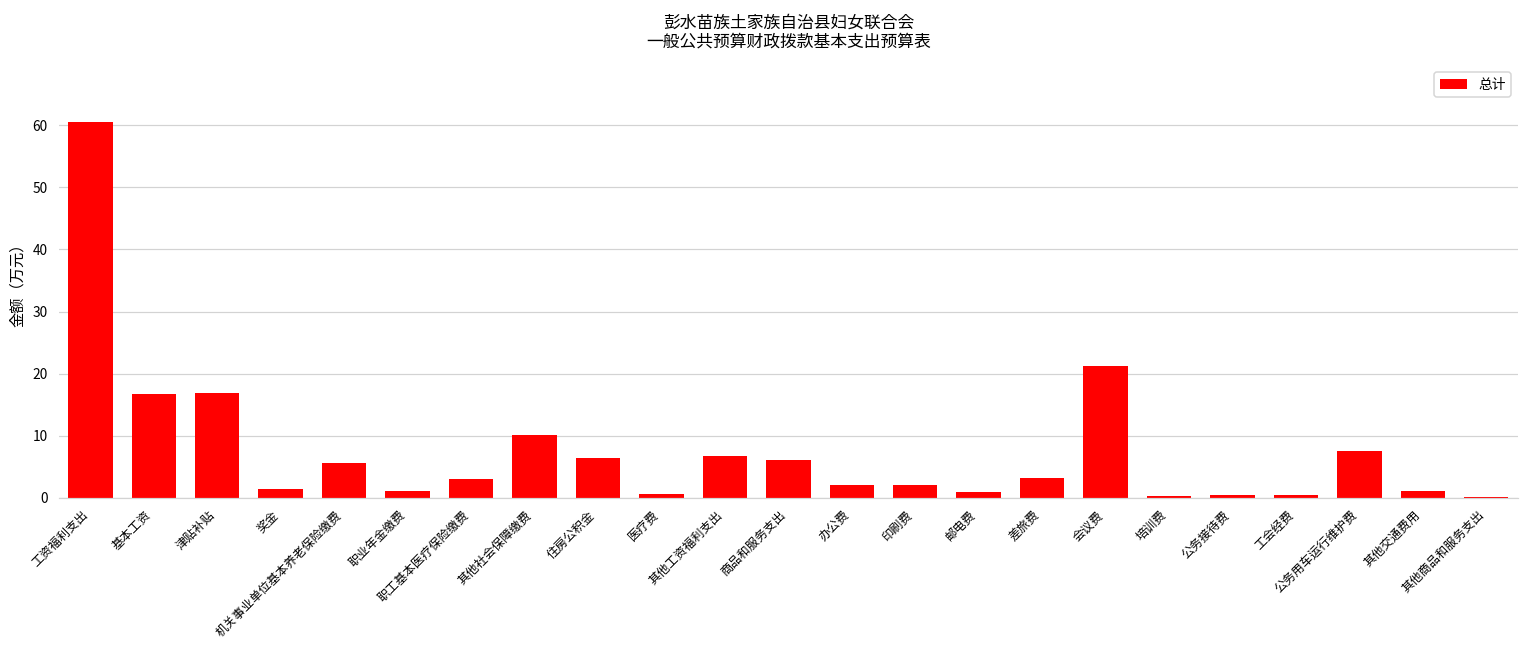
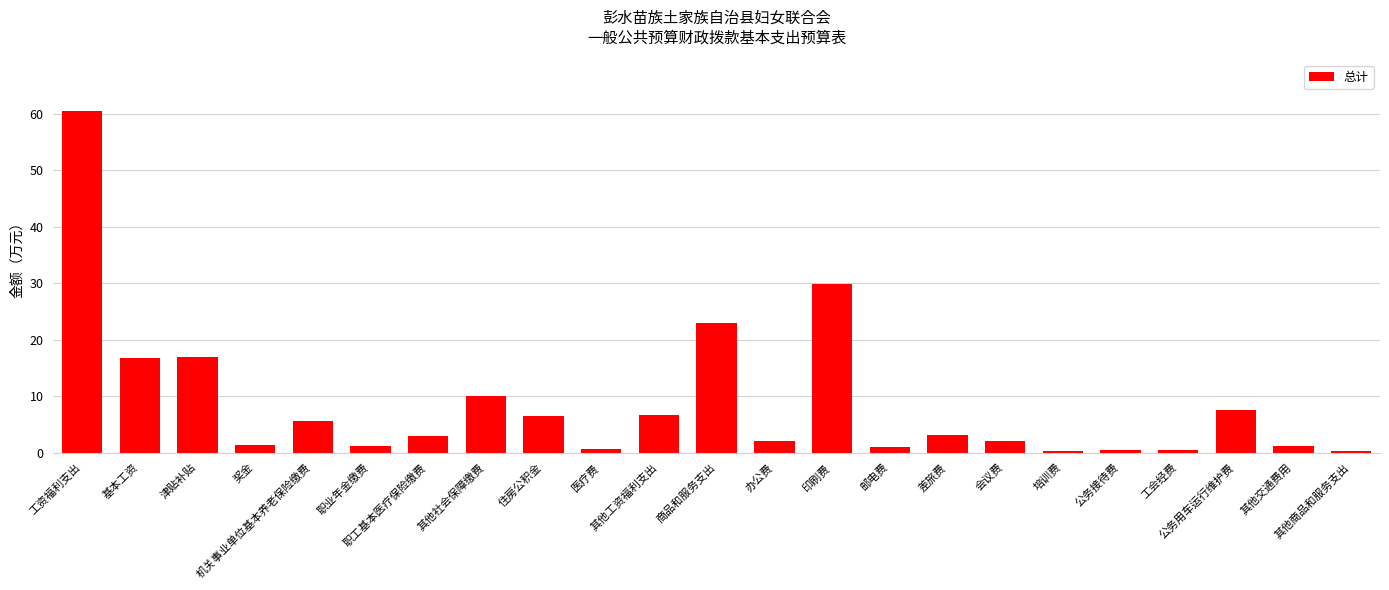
  {
    "工资福利支出": 61,
    "基本工资": 17,
    "津贴补贴": 17,
    "奖金": 1,
    "机关事业单位基本养老保险缴费": 6,
    "职业年金缴费": 1,
    "职工基本医疗保险缴费": 3,
    "其他社会保障缴费": 10,
    "住房公积金": 6,
    "医疗费": 1,
    "其他工资福利支出": 7,
-   "商品和服务支出": 6,
+   "商品和服务支出": 23,
    "办公费": 2,
-   "印刷费": 2,
+   "印刷费": 30,
    "邮电费": 1,
    "差旅费": 3,
-   "会议费": 21,
+   "会议费": 2,
    "公务接待费": 0,
    "公务用车运行维护费": 8,
    "其他交通费用": 1
  }
